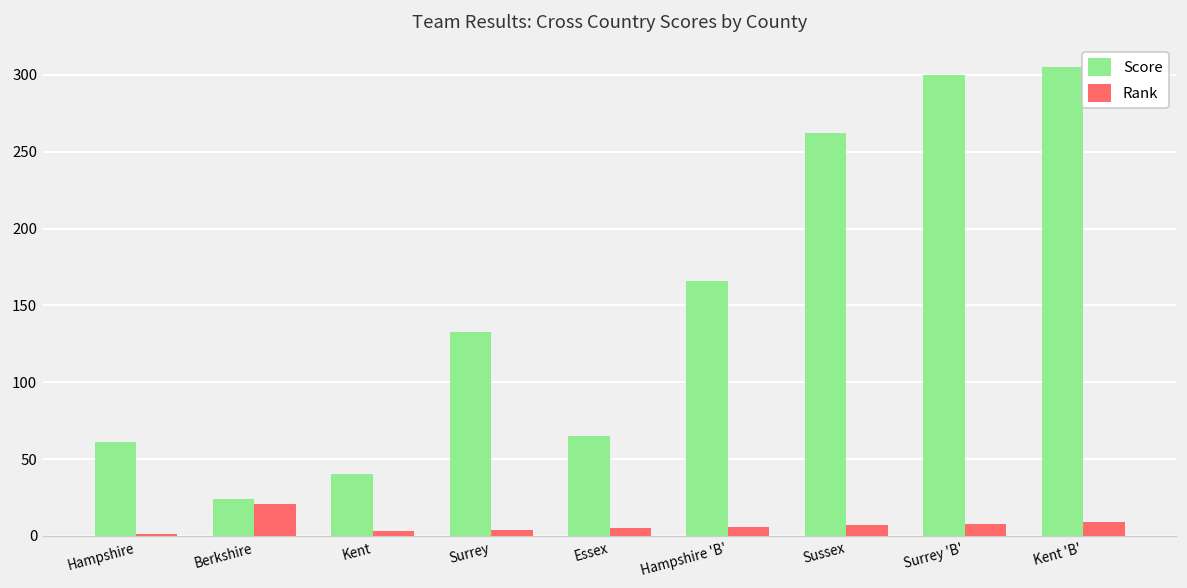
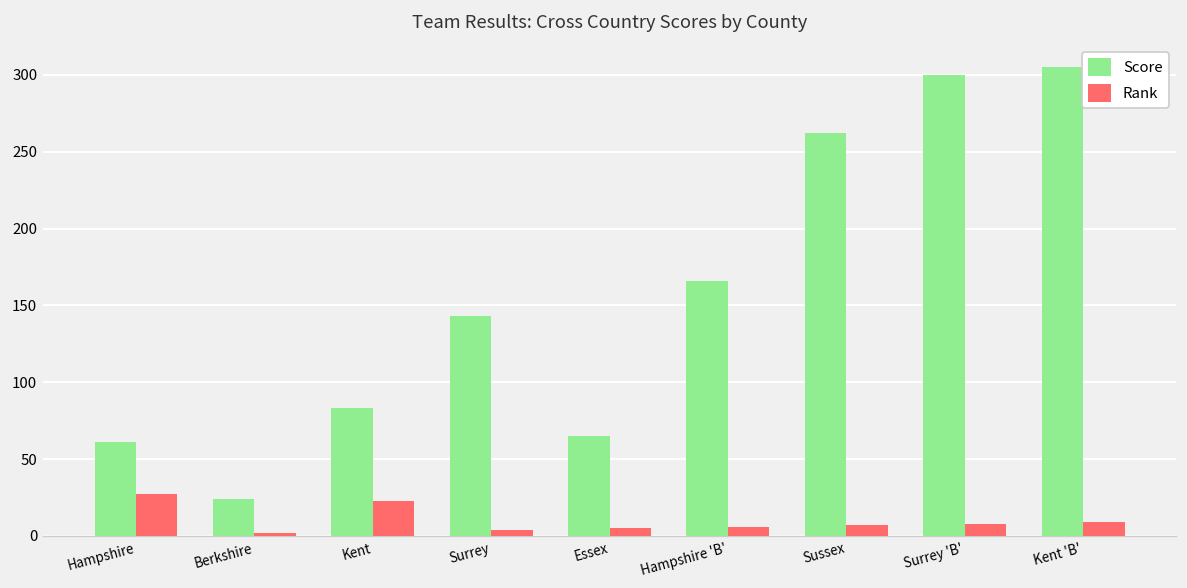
  {
    "Score": {
      "Hampshire": 61,
      "Berkshire": 24,
-     "Kent": 40,
-     "Surrey": 133,
+     "Kent": 83,
+     "Surrey": 143,
      "Essex": 65,
      "Hampshire 'B'": 166,
      "Sussex": 262,
      "Surrey 'B'": 300,
      "Kent 'B'": 305
    },
    "Rank": {
-     "Hampshire": 1,
-     "Berkshire": 21,
-     "Kent": 3,
+     "Hampshire": 27,
+     "Berkshire": 2,
+     "Kent": 23,
      "Surrey": 4,
      "Essex": 5,
      "Hampshire 'B'": 6,
      "Sussex": 7,
      "Surrey 'B'": 8,
      "Kent 'B'": 9
    }
  }
